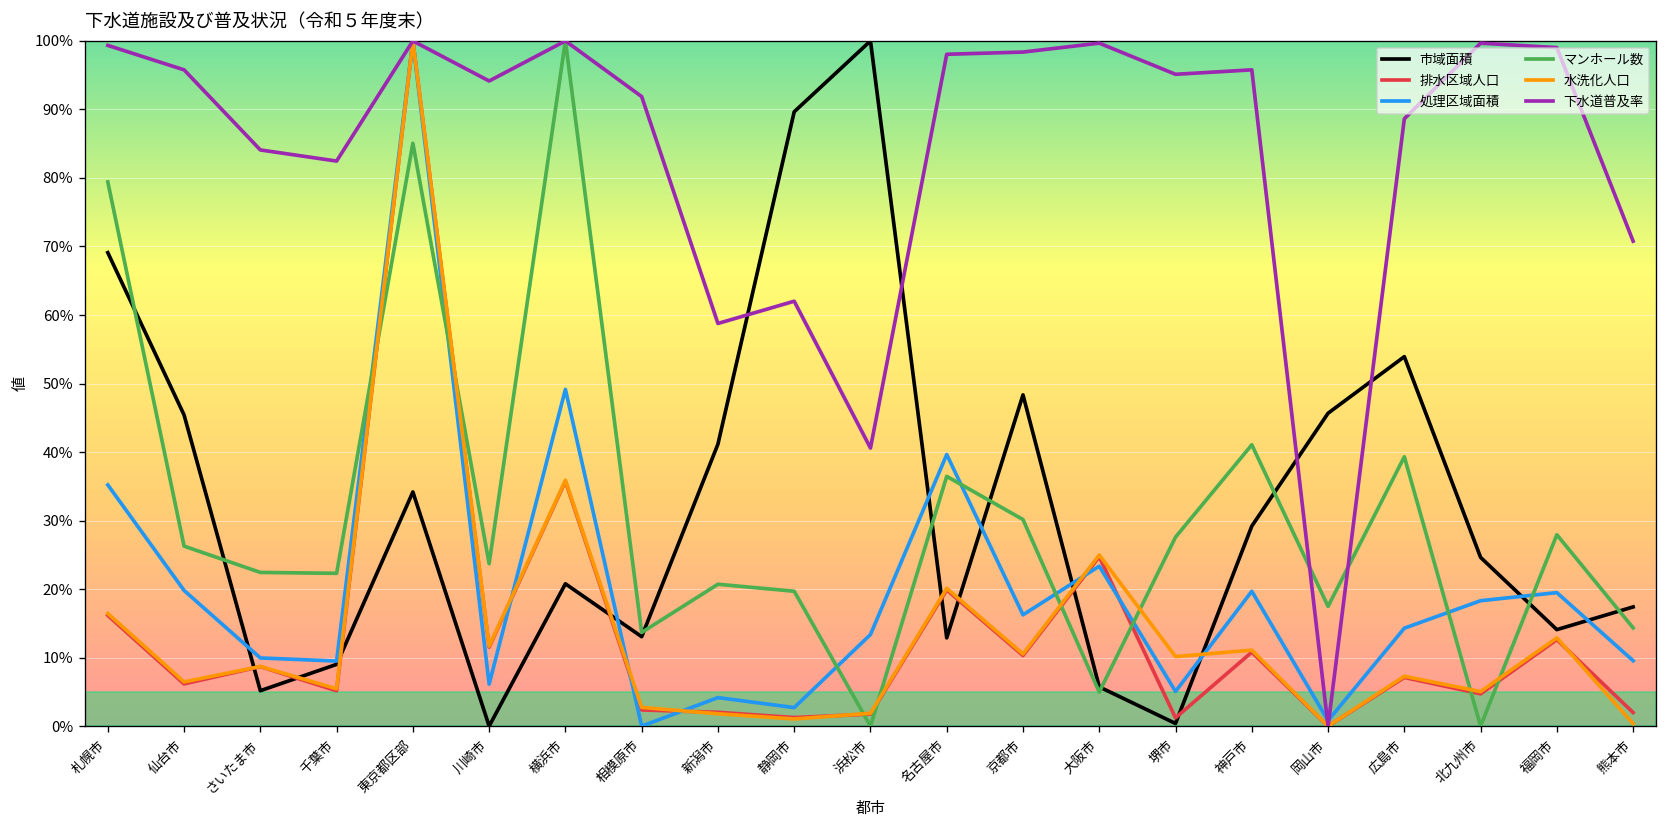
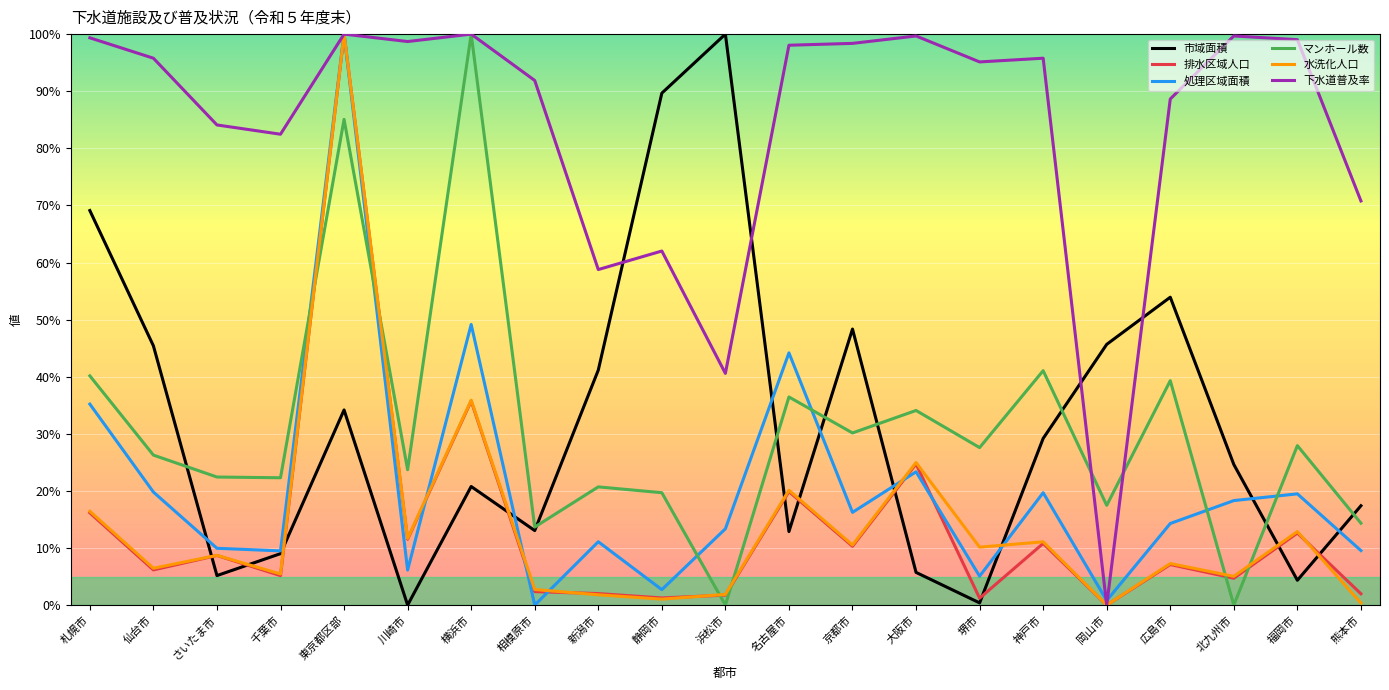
  {
    "市域面積": {
      "札幌市": "69%",
      "仙台市": "45%",
      "さいたま市": "5%",
      "千葉市": "9%",
      "東京都区部": "34%",
      "川崎市": "0%",
      "横浜市": "21%",
      "相模原市": "13%",
      "新潟市": "41%",
      "静岡市": "90%",
      "浜松市": "100%",
      "名古屋市": "13%",
      "京都市": "48%",
      "大阪市": "6%",
      "堺市": "0%",
      "神戸市": "29%",
      "岡山市": "46%",
      "広島市": "54%",
      "北九州市": "25%",
-     "福岡市": "14%",
+     "福岡市": "4%",
      "熊本市": "17%"
    },
    "排水区域人口": {
      "堺市": "1%",
      "熊本市": "2%"
    },
    "処理区域面積": {
      "札幌市": "35%",
      "仙台市": "20%",
      "さいたま市": "10%",
      "千葉市": "9%",
      "川崎市": "6%",
      "横浜市": "49%",
      "相模原市": "0%",
-     "新潟市": "4%",
+     "新潟市": "11%",
      "静岡市": "3%",
      "浜松市": "13%",
-     "名古屋市": "40%",
+     "名古屋市": "44%",
      "京都市": "16%",
      "大阪市": "23%",
      "堺市": "5%",
      "神戸市": "20%",
      "岡山市": "1%",
      "広島市": "14%",
      "北九州市": "18%",
      "福岡市": "19%",
      "熊本市": "10%"
    },
    "マンホール数": {
-     "札幌市": "79%",
+     "札幌市": "40%",
      "仙台市": "26%",
      "さいたま市": "22%",
      "千葉市": "22%",
      "東京都区部": "85%",
      "川崎市": "24%",
      "相模原市": "14%",
      "新潟市": "21%",
      "静岡市": "20%",
      "浜松市": "0%",
      "名古屋市": "36%",
      "京都市": "30%",
-     "大阪市": "5%",
+     "大阪市": "34%",
      "堺市": "28%",
      "神戸市": "41%",
      "岡山市": "17%",
      "広島市": "39%",
      "北九州市": "0%",
      "福岡市": "28%",
      "熊本市": "14%"
    },
    "水洗化人口": {
      "堺市": "10%",
      "熊本市": "0%"
    },
    "下水道普及率": {
      "札幌市": "99%",
      "仙台市": "96%",
      "さいたま市": "84%",
      "千葉市": "82%",
-     "川崎市": "94%",
+     "川崎市": "99%",
      "相模原市": "92%",
      "新潟市": "59%",
      "静岡市": "62%",
      "浜松市": "41%",
      "名古屋市": "98%",
      "京都市": "98%",
      "大阪市": "100%",
      "堺市": "95%",
      "神戸市": "96%",
      "広島市": "89%",
      "北九州市": "100%",
      "熊本市": "71%"
    }
  }
